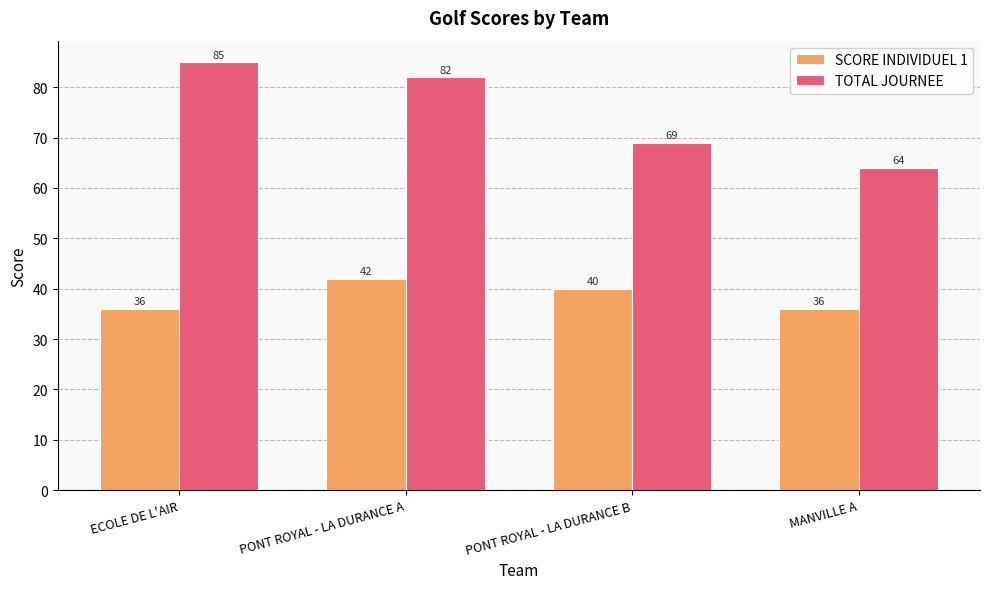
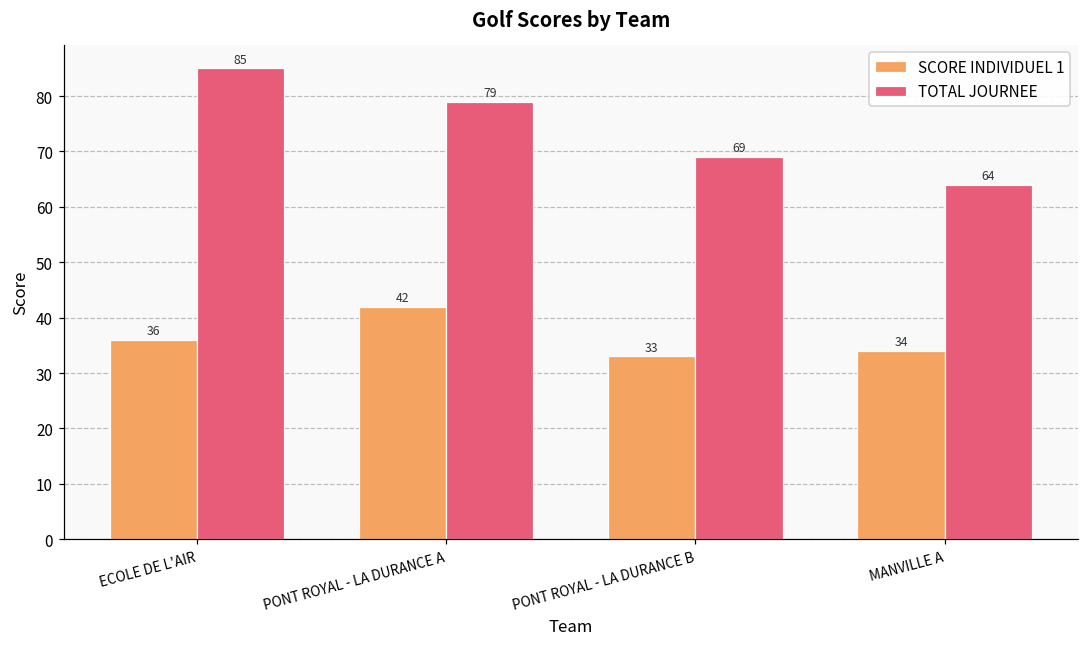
  {
    "SCORE INDIVIDUEL 1": {
      "ECOLE DE L'AIR": 36,
      "PONT ROYAL - LA DURANCE A": 42,
-     "PONT ROYAL - LA DURANCE B": 40,
-     "MANVILLE A": 36
+     "PONT ROYAL - LA DURANCE B": 33,
+     "MANVILLE A": 34
    },
    "TOTAL JOURNEE": {
      "ECOLE DE L'AIR": 85,
-     "PONT ROYAL - LA DURANCE A": 82,
+     "PONT ROYAL - LA DURANCE A": 79,
      "PONT ROYAL - LA DURANCE B": 69,
      "MANVILLE A": 64
    }
  }
